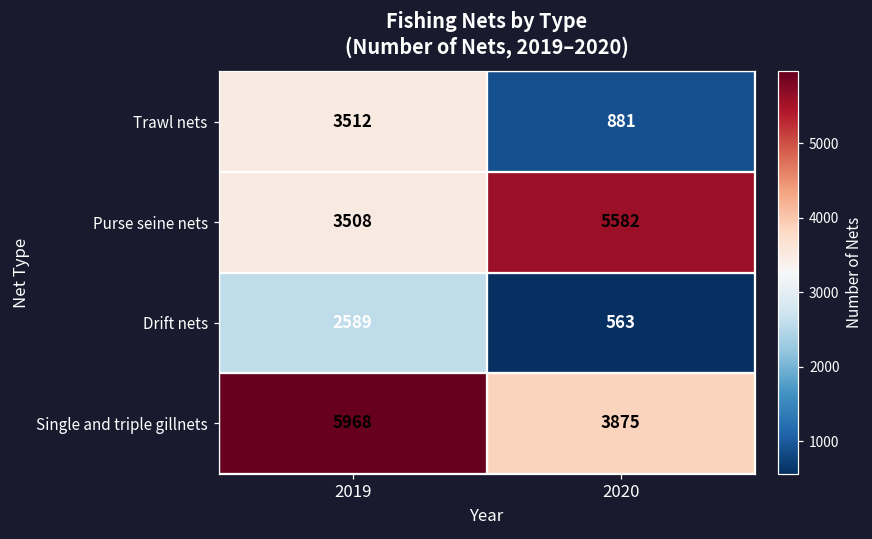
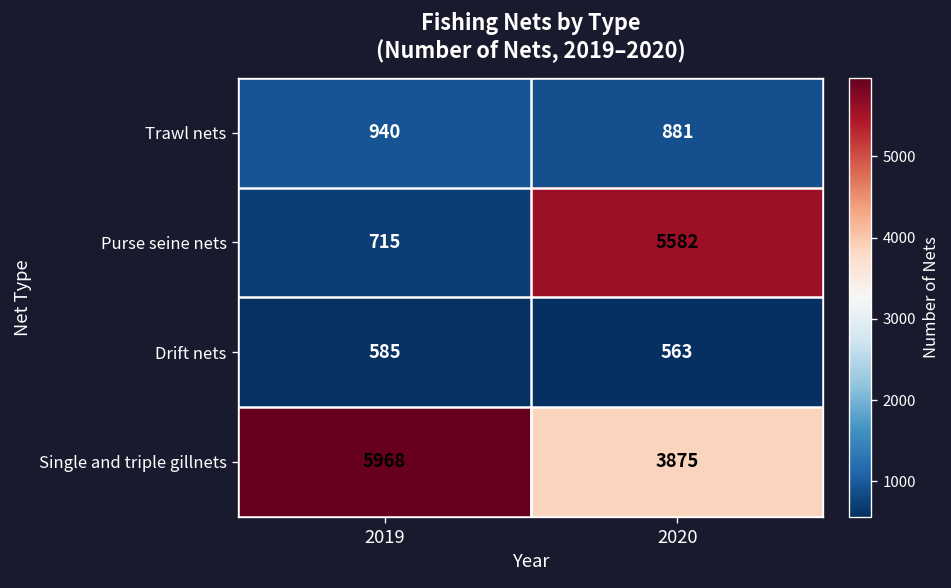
  {
    "Trawl nets": {
-     "2019": 3512,
+     "2019": 940,
      "2020": 881
    },
    "Purse seine nets": {
-     "2019": 3508,
+     "2019": 715,
      "2020": 5582
    },
    "Drift nets": {
-     "2019": 2589,
+     "2019": 585,
      "2020": 563
    },
    "Single and triple gillnets": {
      "2019": 5968,
      "2020": 3875
    }
  }
